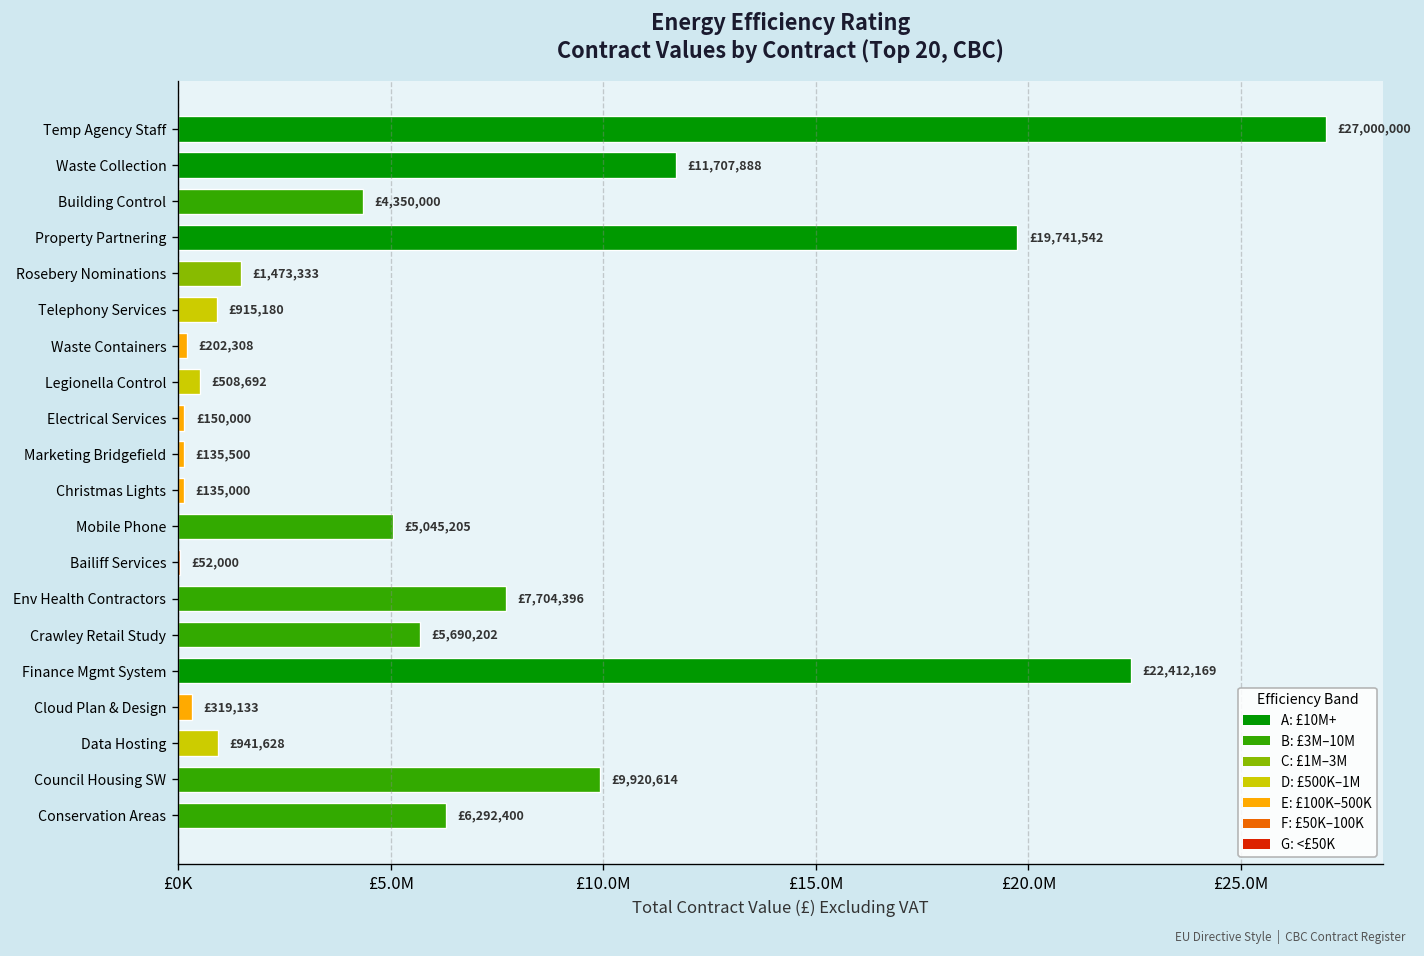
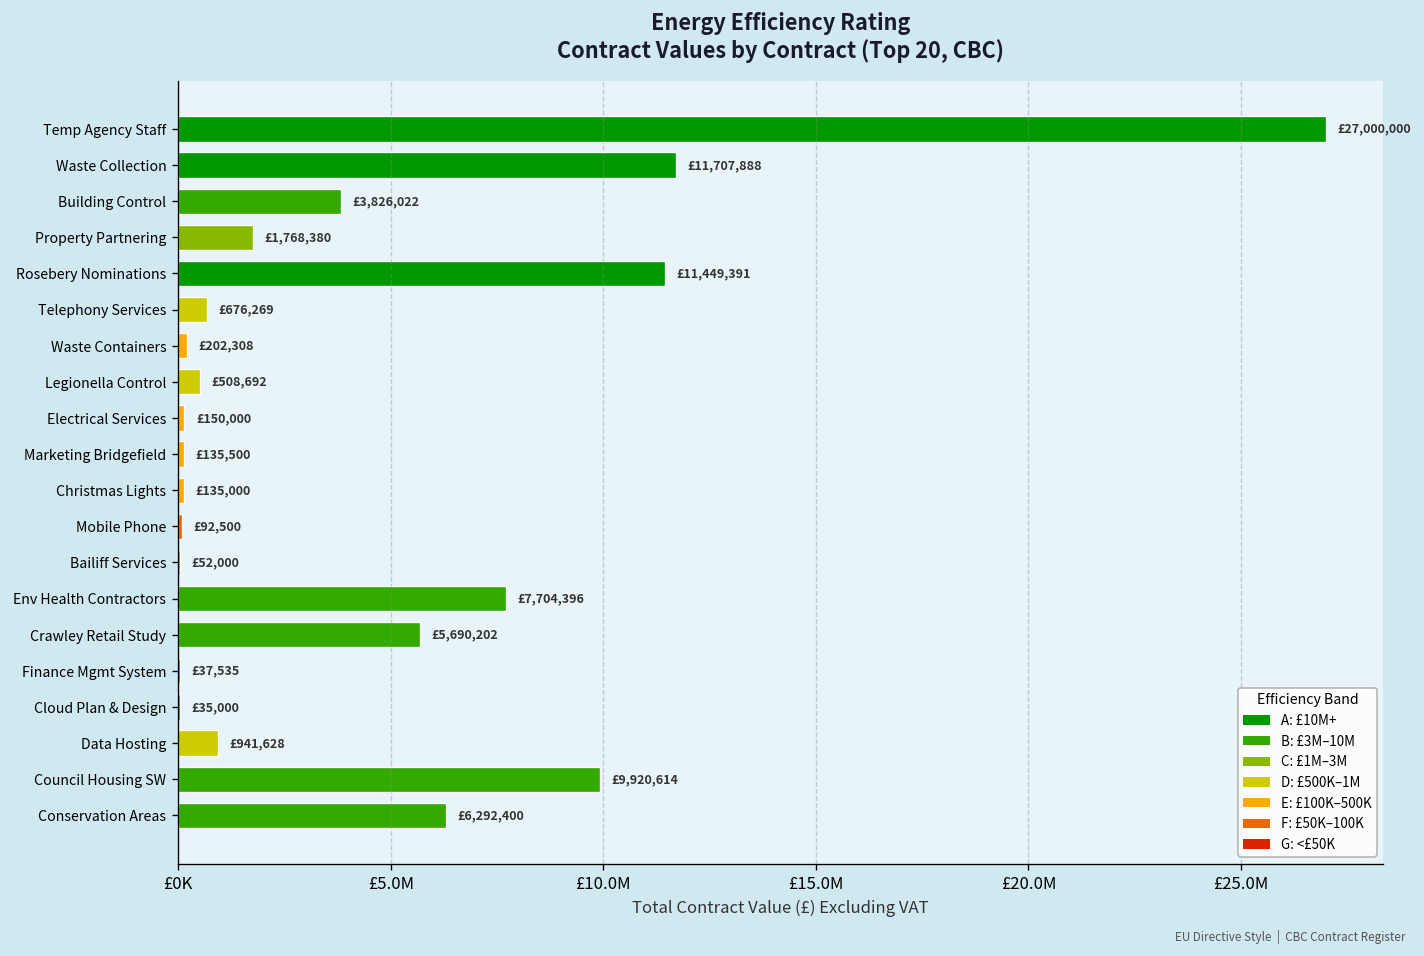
  {
    "Temp Agency Staff": "£27,000,000",
    "Waste Collection": "£11,707,888",
-   "Building Control": "£4,350,000",
-   "Property Partnering": "£19,741,542",
-   "Rosebery Nominations": "£1,473,333",
-   "Telephony Services": "£915,180",
+   "Building Control": "£3,826,022",
+   "Property Partnering": "£1,768,380",
+   "Rosebery Nominations": "£11,449,391",
+   "Telephony Services": "£676,269",
    "Waste Containers": "£202,308",
    "Legionella Control": "£508,692",
    "Electrical Services": "£150,000",
    "Marketing Bridgefield": "£135,500",
    "Christmas Lights": "£135,000",
-   "Mobile Phone": "£5,045,205",
+   "Mobile Phone": "£92,500",
    "Bailiff Services": "£52,000",
    "Env Health Contractors": "£7,704,396",
    "Crawley Retail Study": "£5,690,202",
-   "Finance Mgmt System": "£22,412,169",
-   "Cloud Plan & Design": "£319,133",
+   "Finance Mgmt System": "£37,535",
+   "Cloud Plan & Design": "£35,000",
    "Data Hosting": "£941,628",
    "Council Housing SW": "£9,920,614",
    "Conservation Areas": "£6,292,400"
  }
